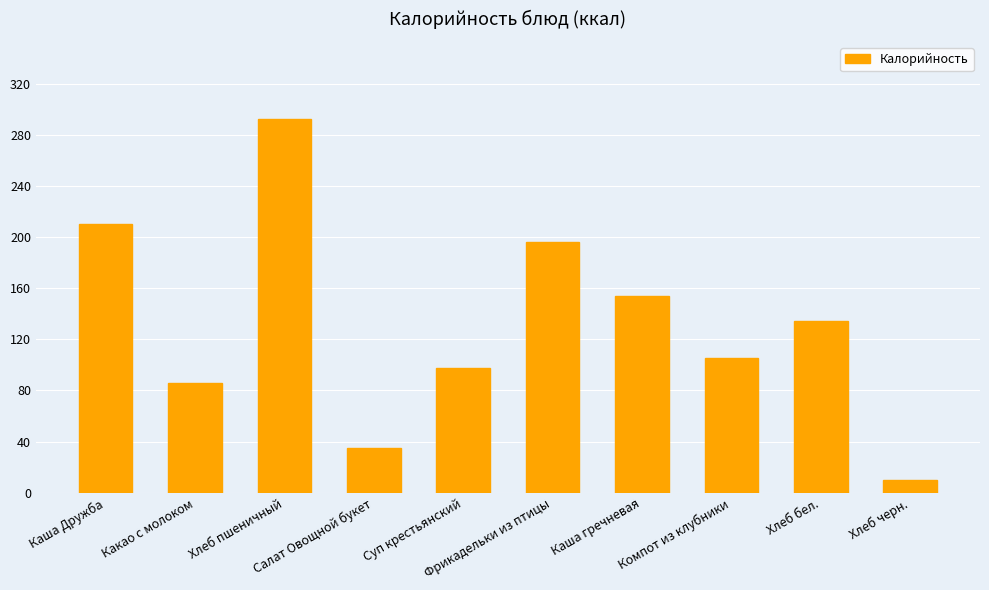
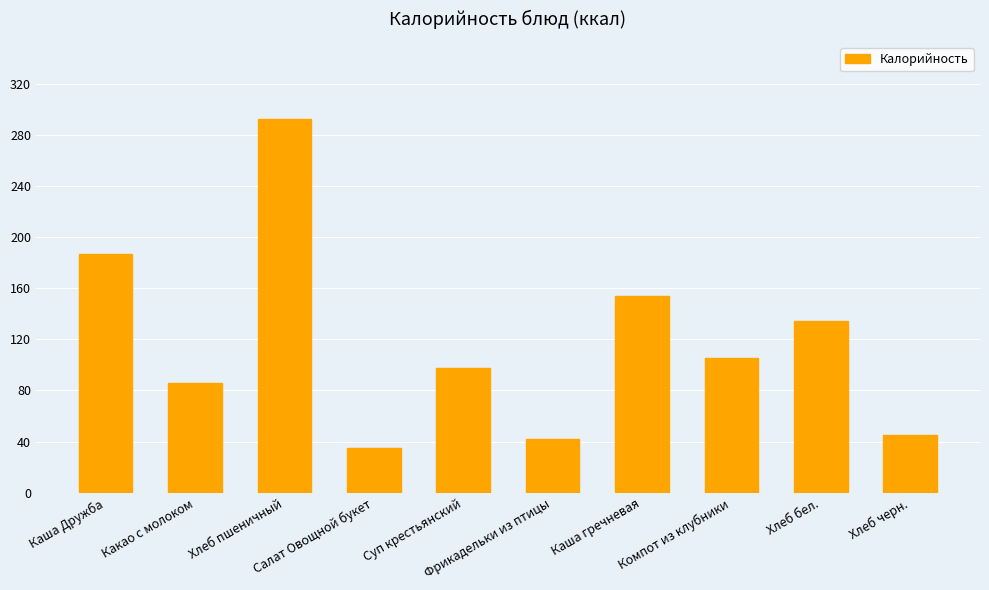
  {
-   "Каша Дружба": 210,
+   "Каша Дружба": 187,
    "Какао с молоком": 86,
    "Хлеб пшеничный": 293,
    "Салат Овощной букет": 35,
    "Суп крестьянский": 97,
-   "Фрикадельки из птицы": 196,
+   "Фрикадельки из птицы": 42,
    "Каша гречневая": 154,
    "Компот из клубники": 105,
    "Хлеб бел.": 134,
-   "Хлеб черн.": 10
+   "Хлеб черн.": 45
  }
